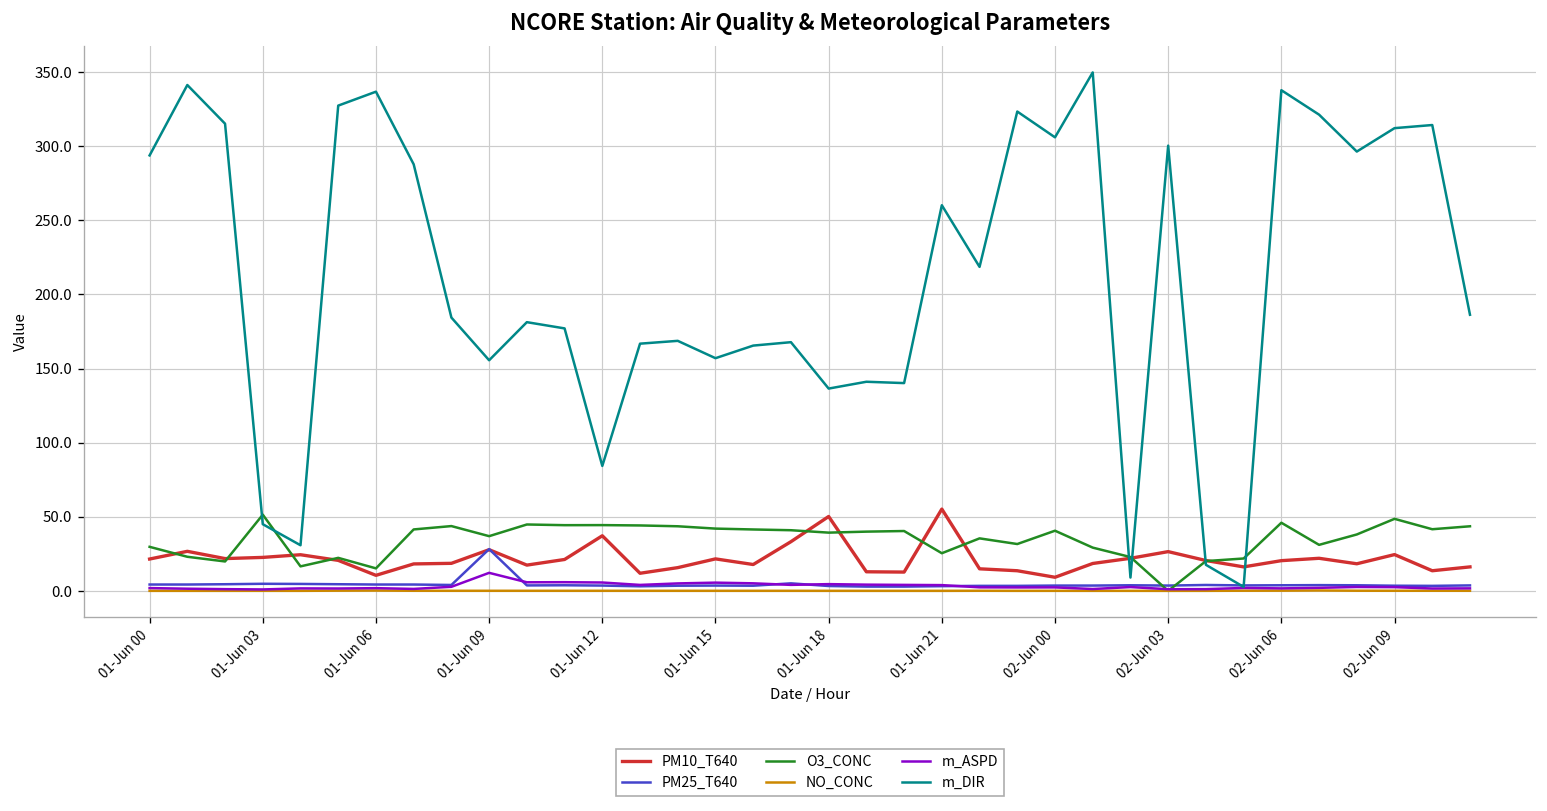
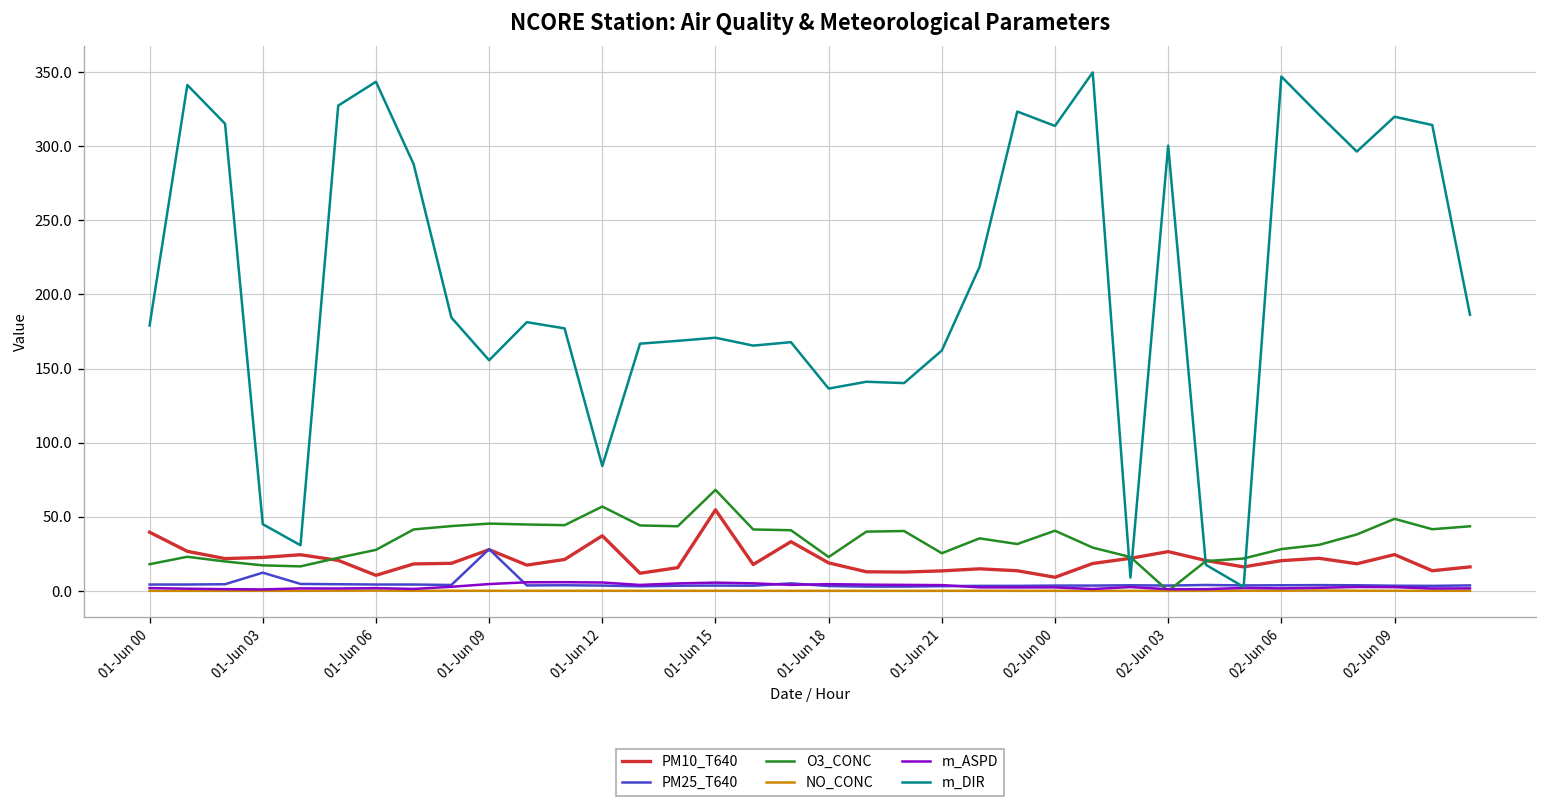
  {
    "PM10_T640": {
-     "01-Jun 00": 22,
+     "01-Jun 00": 40,
      "01-Jun 03": 23,
      "01-Jun 06": 11,
      "01-Jun 12": 37,
-     "01-Jun 15": 22,
-     "01-Jun 18": 50,
-     "01-Jun 21": 55,
+     "01-Jun 15": 55,
+     "01-Jun 18": 19,
+     "01-Jun 21": 14,
      "02-Jun 00": 9,
      "02-Jun 03": 27,
      "02-Jun 06": 20,
      "02-Jun 09": 25
    },
    "PM25_T640": {
      "01-Jun 00": 4,
-     "01-Jun 03": 5,
+     "01-Jun 03": 12,
      "01-Jun 06": 4,
      "02-Jun 03": 4,
      "02-Jun 06": 4
    },
    "O3_CONC": {
-     "01-Jun 00": 30,
-     "01-Jun 03": 51,
-     "01-Jun 06": 15,
-     "01-Jun 09": 37,
-     "01-Jun 12": 44,
-     "01-Jun 15": 42,
-     "01-Jun 18": 39,
+     "01-Jun 00": 18,
+     "01-Jun 03": 17,
+     "01-Jun 06": 28,
+     "01-Jun 09": 45,
+     "01-Jun 12": 57,
+     "01-Jun 15": 68,
+     "01-Jun 18": 23,
      "01-Jun 21": 25,
      "02-Jun 00": 41,
-     "02-Jun 06": 46,
+     "02-Jun 06": 28,
      "02-Jun 09": 49
    },
    "NO_CONC": {
      "01-Jun 09": 0,
      "01-Jun 12": 0,
      "01-Jun 15": 0,
      "01-Jun 18": 0,
      "01-Jun 21": 0,
      "02-Jun 00": 0,
      "02-Jun 09": 0
    },
    "m_ASPD": {
-     "01-Jun 09": 12
+     "01-Jun 09": 5
    },
    "m_DIR": {
-     "01-Jun 00": 294,
+     "01-Jun 00": 179,
      "01-Jun 03": 45,
-     "01-Jun 06": 337,
+     "01-Jun 06": 344,
      "01-Jun 09": 156,
      "01-Jun 12": 84,
-     "01-Jun 15": 157,
+     "01-Jun 15": 171,
      "01-Jun 18": 137,
-     "01-Jun 21": 260,
-     "02-Jun 00": 306,
+     "01-Jun 21": 162,
+     "02-Jun 00": 314,
      "02-Jun 03": 300,
-     "02-Jun 06": 338,
-     "02-Jun 09": 312
+     "02-Jun 06": 347,
+     "02-Jun 09": 320
    }
  }
